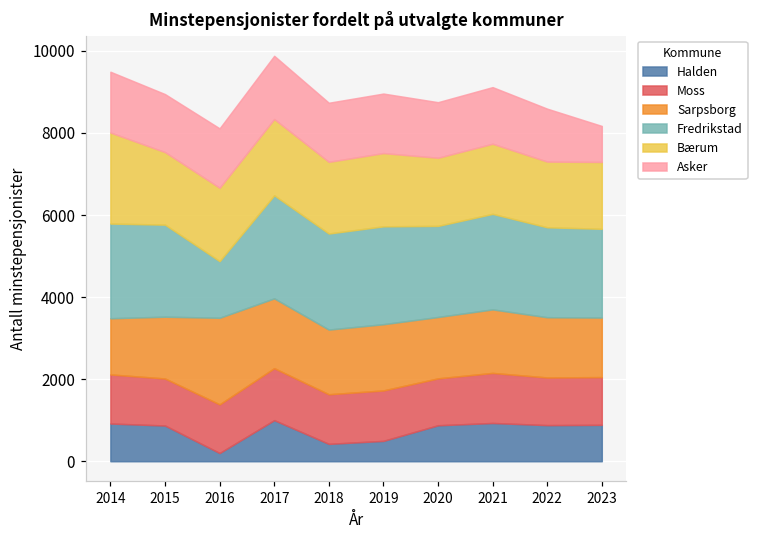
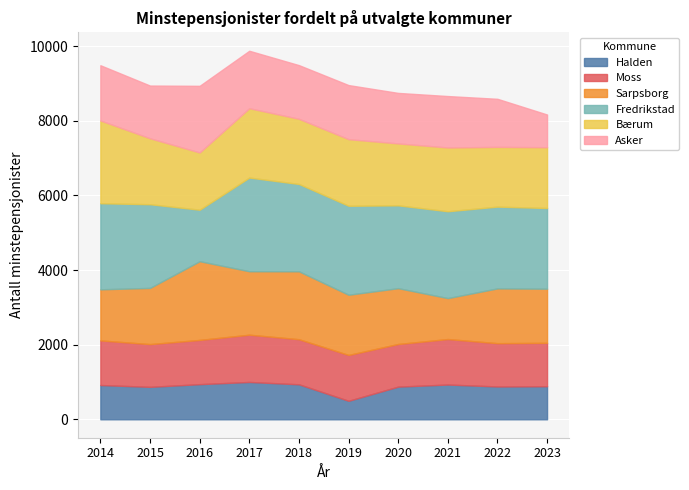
  {
    "Halden": {
      "2014": 900,
      "2015": 900,
-     "2016": 200,
+     "2016": 900,
      "2017": 1000,
-     "2018": 400,
+     "2018": 900,
      "2019": 500,
      "2020": 900,
      "2021": 900,
      "2022": 900,
      "2023": 900
    },
    "Moss": {
      "2014": 1200,
      "2015": 1100,
      "2016": 1200,
      "2017": 1300,
      "2018": 1200,
      "2019": 1200,
      "2020": 1100,
      "2021": 1200,
      "2022": 1200,
      "2023": 1200
    },
    "Sarpsborg": {
      "2014": 1400,
      "2015": 1500,
      "2016": 2100,
      "2017": 1700,
-     "2018": 1600,
+     "2018": 1800,
      "2019": 1600,
      "2020": 1500,
-     "2021": 1500,
+     "2021": 1100,
      "2022": 1500,
      "2023": 1500
    },
    "Fredrikstad": {
      "2014": 2300,
      "2015": 2200,
      "2016": 1400,
      "2017": 2500,
      "2018": 2300,
      "2019": 2400,
      "2020": 2200,
      "2021": 2300,
      "2022": 2200,
      "2023": 2200
    },
    "Bærum": {
      "2014": 2200,
      "2015": 1800,
-     "2016": 1800,
+     "2016": 1500,
      "2017": 1900,
      "2018": 1700,
      "2019": 1800,
      "2020": 1700,
      "2021": 1700,
      "2022": 1600,
      "2023": 1600
    },
    "Asker": {
      "2014": 1500,
      "2015": 1400,
-     "2016": 1400,
+     "2016": 1800,
      "2017": 1500,
      "2018": 1400,
      "2019": 1500,
      "2020": 1400,
      "2021": 1400,
      "2022": 1300,
      "2023": 900
    }
  }
